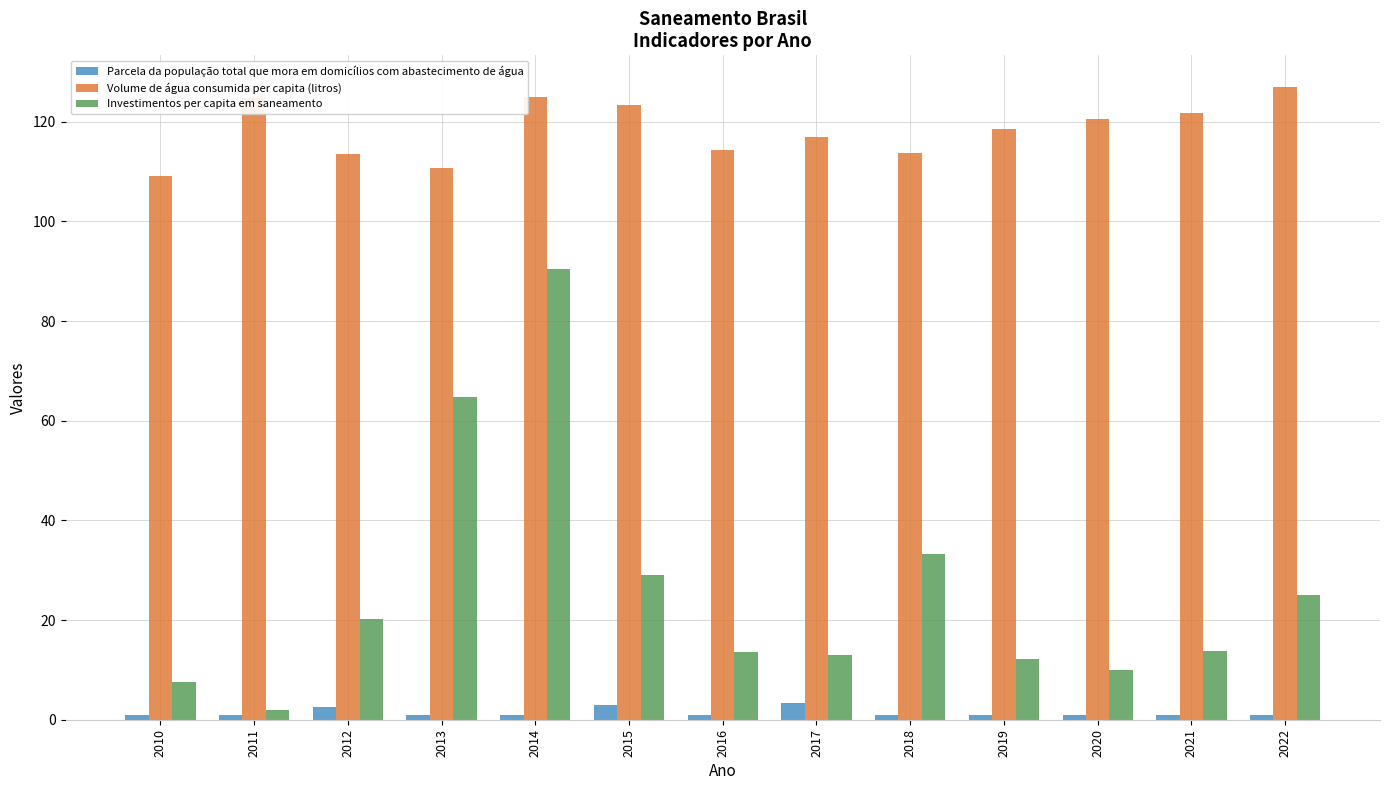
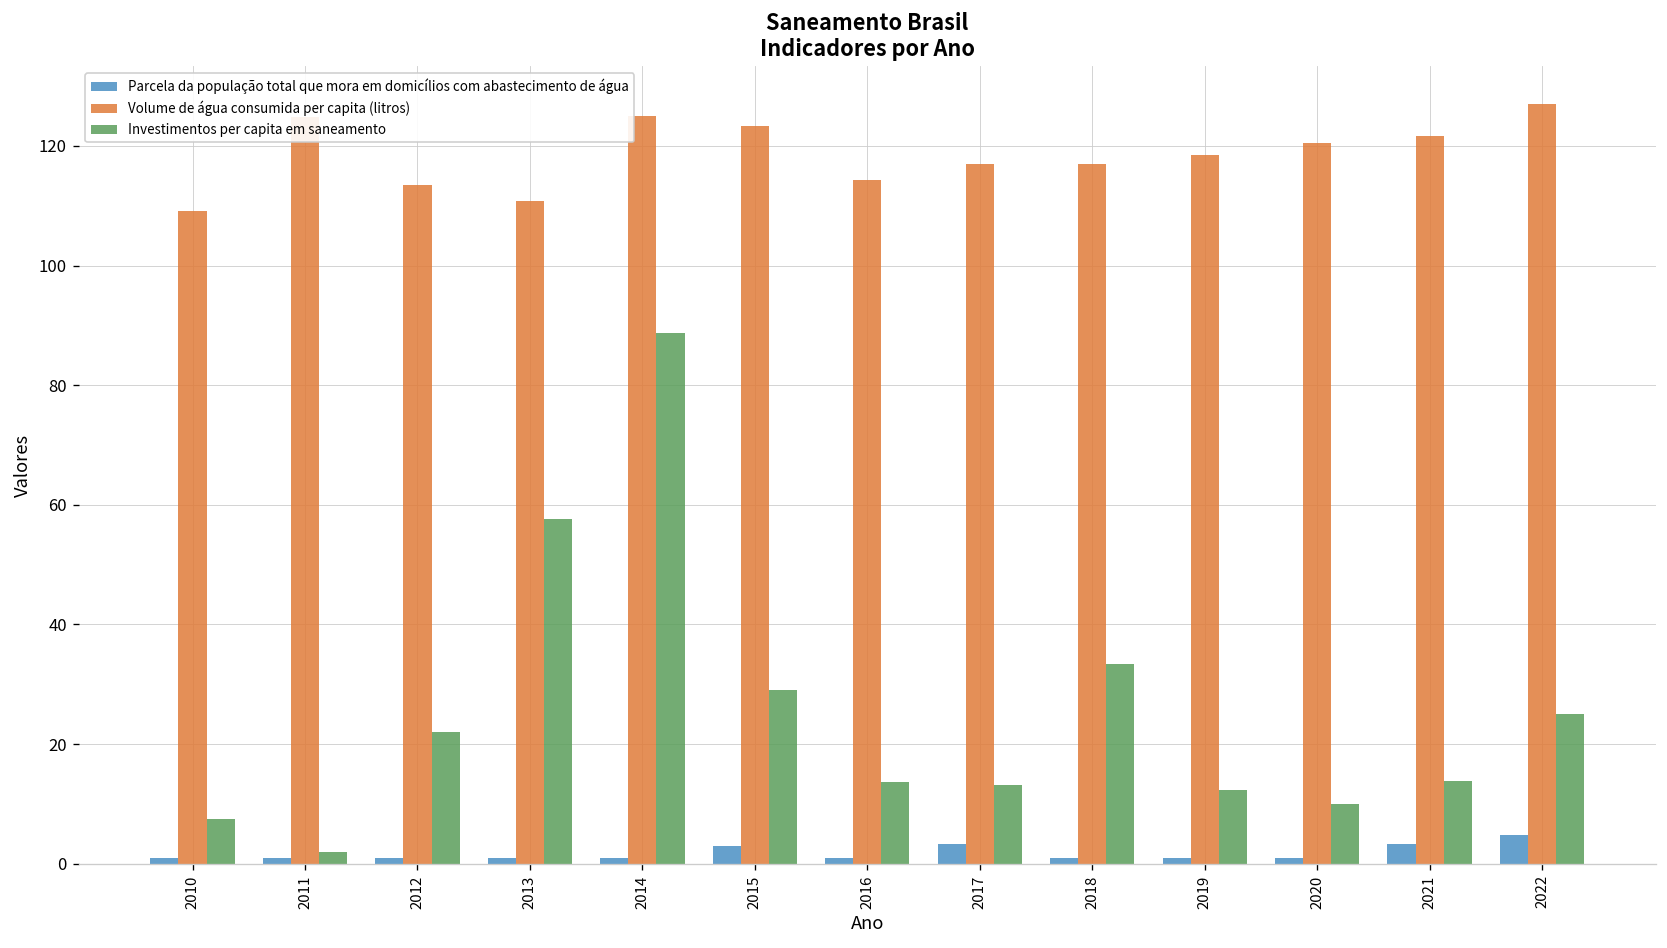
  {
    "Parcela da população total que mora em domicílios com abastecimento de água": {
      "2010": 1,
      "2011": 1,
-     "2012": 3,
+     "2012": 1,
      "2013": 1,
      "2014": 1,
      "2015": 3,
      "2016": 1,
      "2017": 3,
      "2018": 1,
      "2019": 1,
      "2020": 1,
-     "2021": 1,
-     "2022": 1
+     "2021": 3,
+     "2022": 5
    },
    "Volume de água consumida per capita (litros)": {
      "2010": 109,
      "2012": 113,
      "2013": 111,
      "2014": 125,
      "2015": 123,
      "2016": 114,
      "2017": 117,
-     "2018": 114,
+     "2018": 117,
      "2019": 119,
      "2020": 120,
      "2021": 122,
      "2022": 127
    },
    "Investimentos per capita em saneamento": {
      "2010": 8,
      "2011": 2,
-     "2012": 20,
-     "2013": 65,
-     "2014": 90,
+     "2012": 22,
+     "2013": 58,
+     "2014": 89,
      "2015": 29,
      "2016": 14,
      "2017": 13,
      "2018": 33,
      "2019": 12,
      "2020": 10,
      "2021": 14,
      "2022": 25
    }
  }
